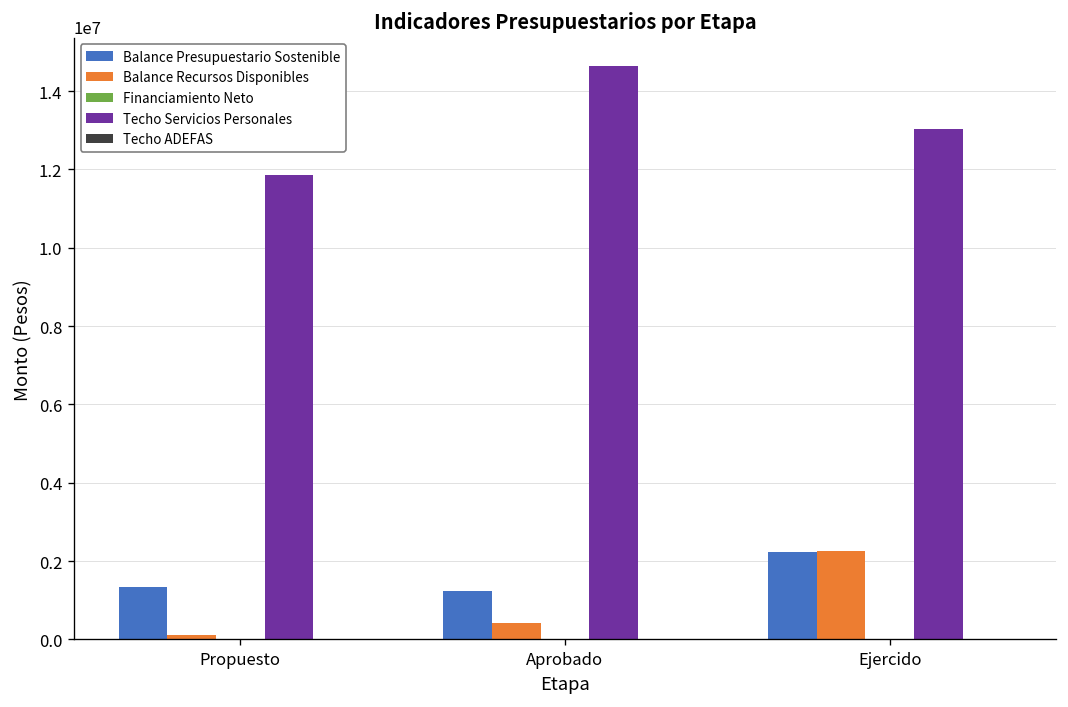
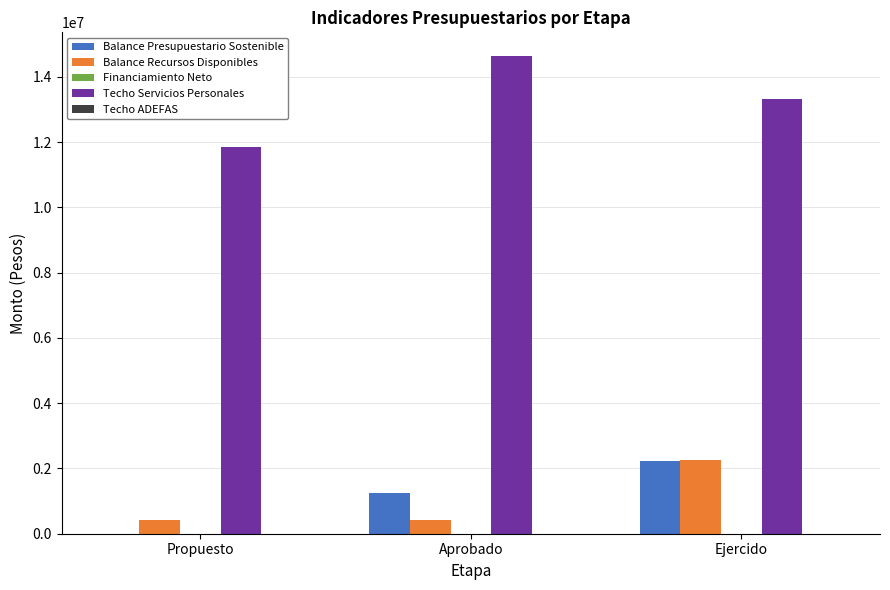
  {
    "Balance Presupuestario Sostenible": {
-     "Propuesto": 1300000,
+     "Propuesto": 0,
      "Aprobado": 1200000,
      "Ejercido": 2200000
    },
    "Balance Recursos Disponibles": {
-     "Propuesto": 100000,
+     "Propuesto": 400000,
      "Aprobado": 400000,
      "Ejercido": 2300000
    },
    "Financiamiento Neto": {
      "Propuesto": 0,
      "Aprobado": 0,
      "Ejercido": 0
    },
    "Techo Servicios Personales": {
      "Propuesto": 11800000,
      "Aprobado": 14600000,
-     "Ejercido": 13000000
+     "Ejercido": 13300000
    },
    "Techo ADEFAS": {
      "Propuesto": 0,
      "Aprobado": 0,
      "Ejercido": 0
    }
  }
